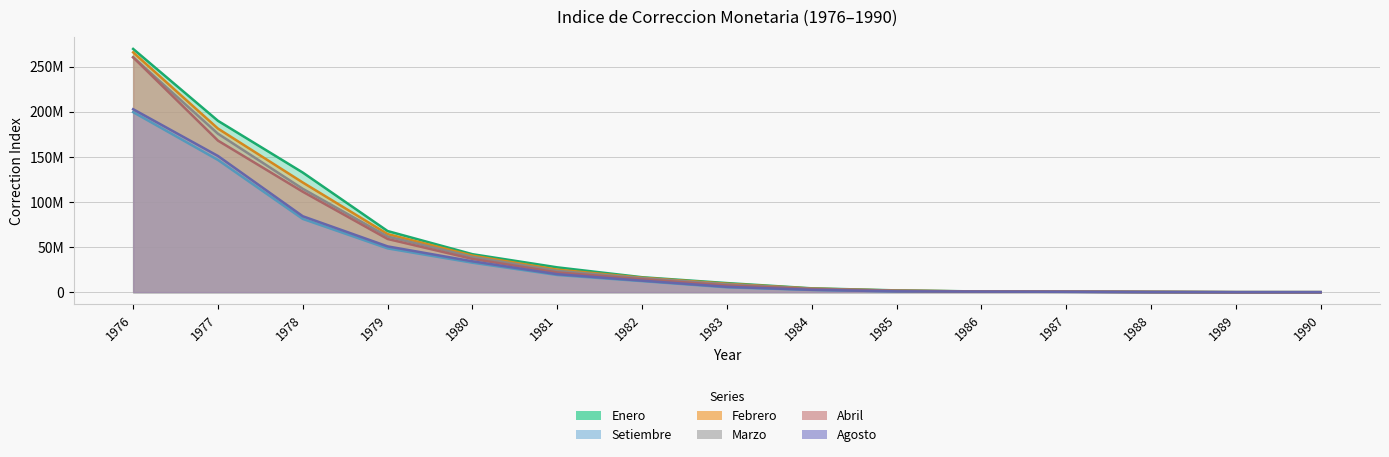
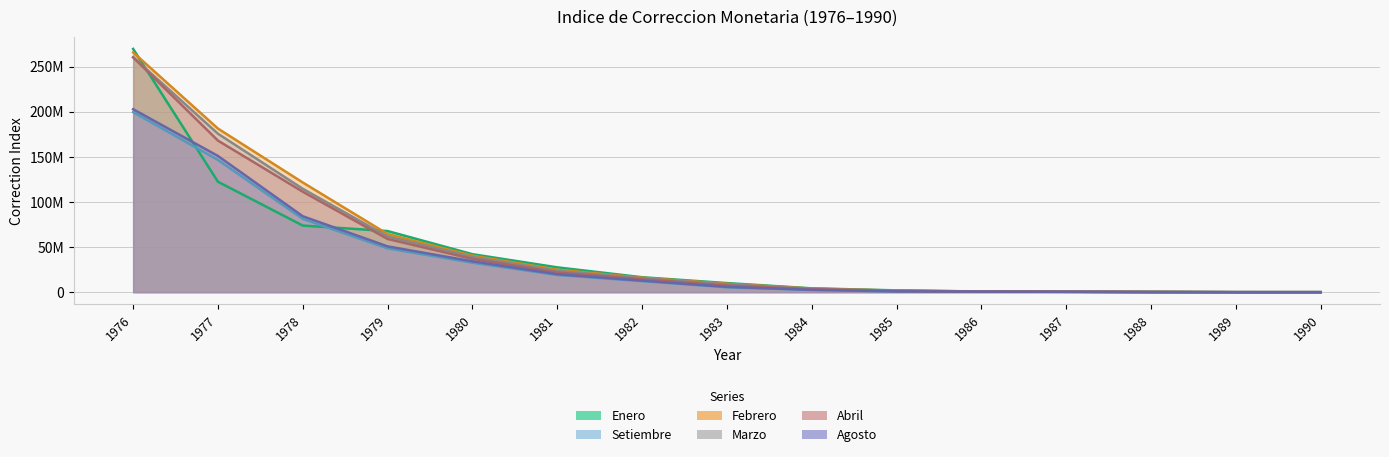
  {
    "Enero": {
      "1976": 270000000,
-     "1977": 190000000,
-     "1978": 130000000,
+     "1977": 120000000,
+     "1978": 70000000,
      "1979": 70000000
    }
  }
